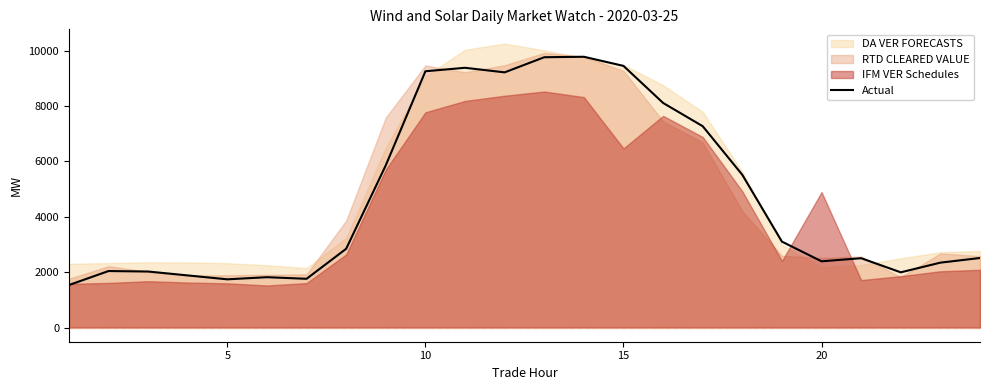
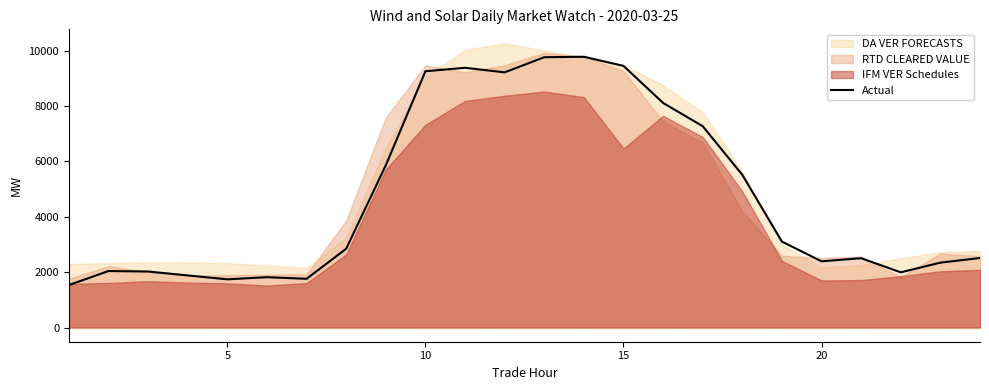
  {
    "Actual": {
      "5": 1700,
      "10": 9300,
      "20": 2400
    },
    "IFM VER Schedules": {
      "5": 1600,
-     "10": 7800,
+     "10": 7300,
      "15": 6500,
-     "20": 4900
+     "20": 1700
    }
  }
